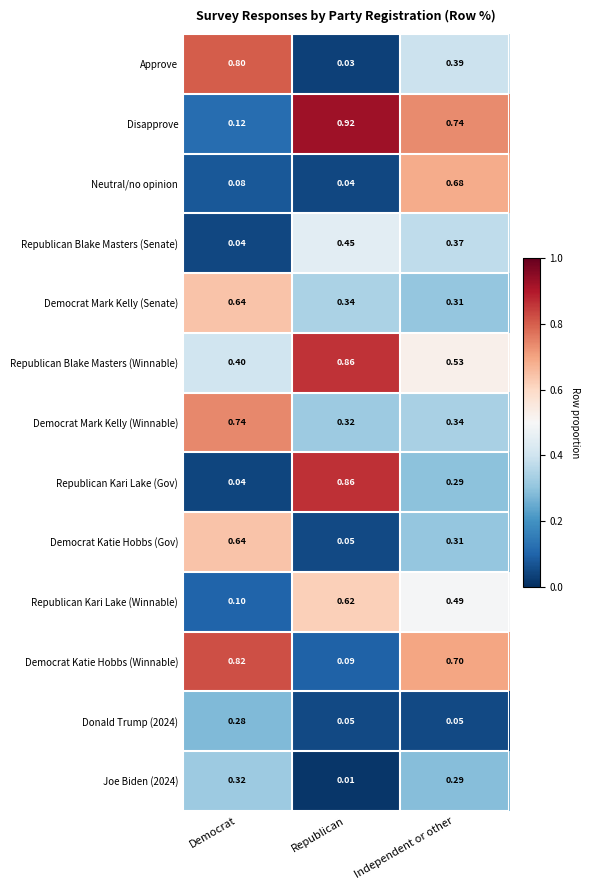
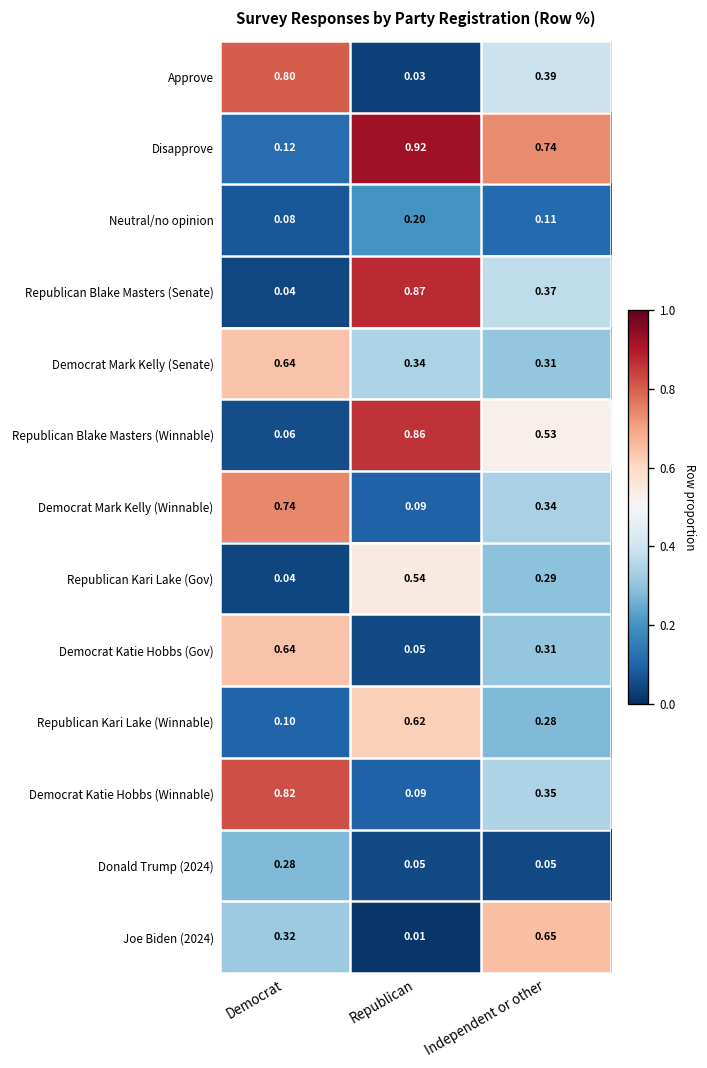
  {
    "Approve": {
      "Democrat": 0.80,
      "Republican": 0.03,
      "Independent or other": 0.39
    },
    "Disapprove": {
      "Democrat": 0.12,
      "Republican": 0.92,
      "Independent or other": 0.74
    },
    "Neutral/no opinion": {
      "Democrat": 0.08,
-     "Republican": 0.04,
-     "Independent or other": 0.68
+     "Republican": 0.20,
+     "Independent or other": 0.11
    },
    "Republican Blake Masters (Senate)": {
      "Democrat": 0.04,
-     "Republican": 0.45,
+     "Republican": 0.87,
      "Independent or other": 0.37
    },
    "Democrat Mark Kelly (Senate)": {
      "Democrat": 0.64,
      "Republican": 0.34,
      "Independent or other": 0.31
    },
    "Republican Blake Masters (Winnable)": {
-     "Democrat": 0.40,
+     "Democrat": 0.06,
      "Republican": 0.86,
      "Independent or other": 0.53
    },
    "Democrat Mark Kelly (Winnable)": {
      "Democrat": 0.74,
-     "Republican": 0.32,
+     "Republican": 0.09,
      "Independent or other": 0.34
    },
    "Republican Kari Lake (Gov)": {
      "Democrat": 0.04,
-     "Republican": 0.86,
+     "Republican": 0.54,
      "Independent or other": 0.29
    },
    "Democrat Katie Hobbs (Gov)": {
      "Democrat": 0.64,
      "Republican": 0.05,
      "Independent or other": 0.31
    },
    "Republican Kari Lake (Winnable)": {
      "Democrat": 0.10,
      "Republican": 0.62,
-     "Independent or other": 0.49
+     "Independent or other": 0.28
    },
    "Democrat Katie Hobbs (Winnable)": {
      "Democrat": 0.82,
      "Republican": 0.09,
-     "Independent or other": 0.70
+     "Independent or other": 0.35
    },
    "Donald Trump (2024)": {
      "Democrat": 0.28,
      "Republican": 0.05,
      "Independent or other": 0.05
    },
    "Joe Biden (2024)": {
      "Democrat": 0.32,
      "Republican": 0.01,
-     "Independent or other": 0.29
+     "Independent or other": 0.65
    }
  }
